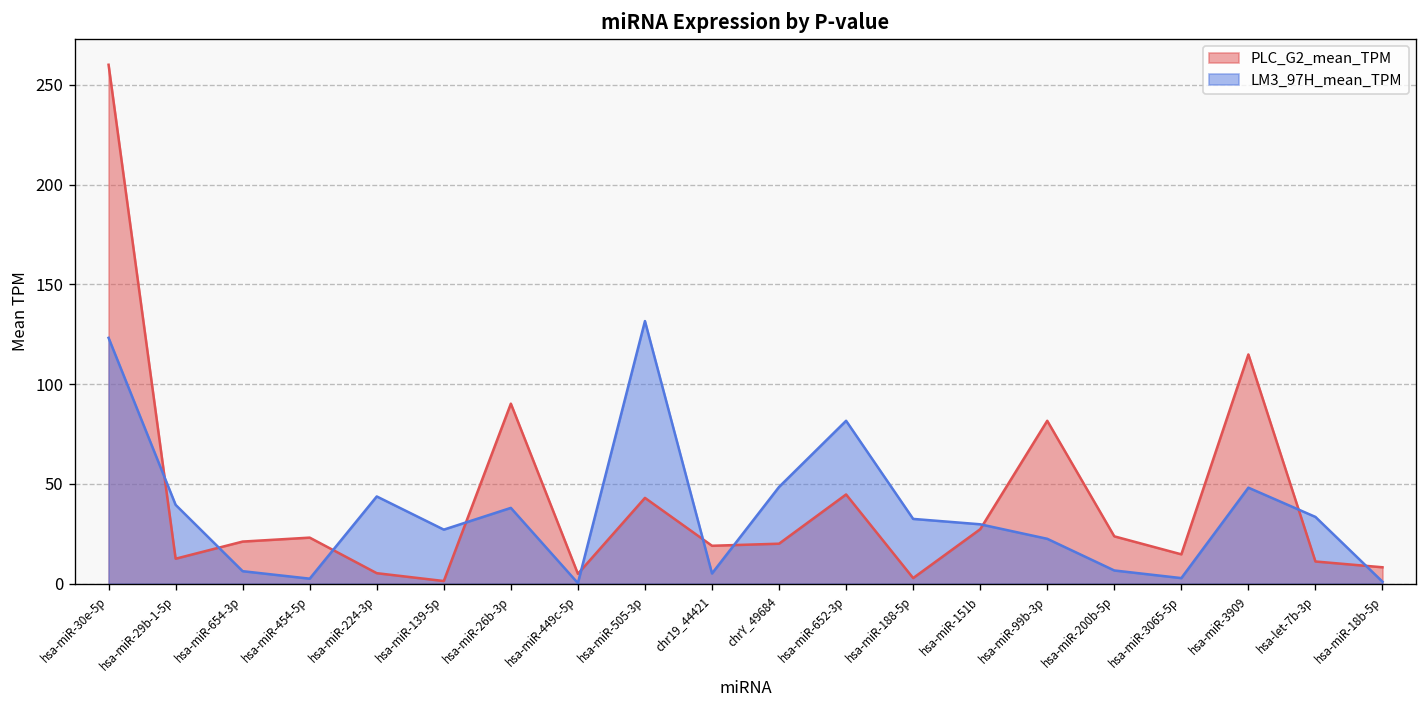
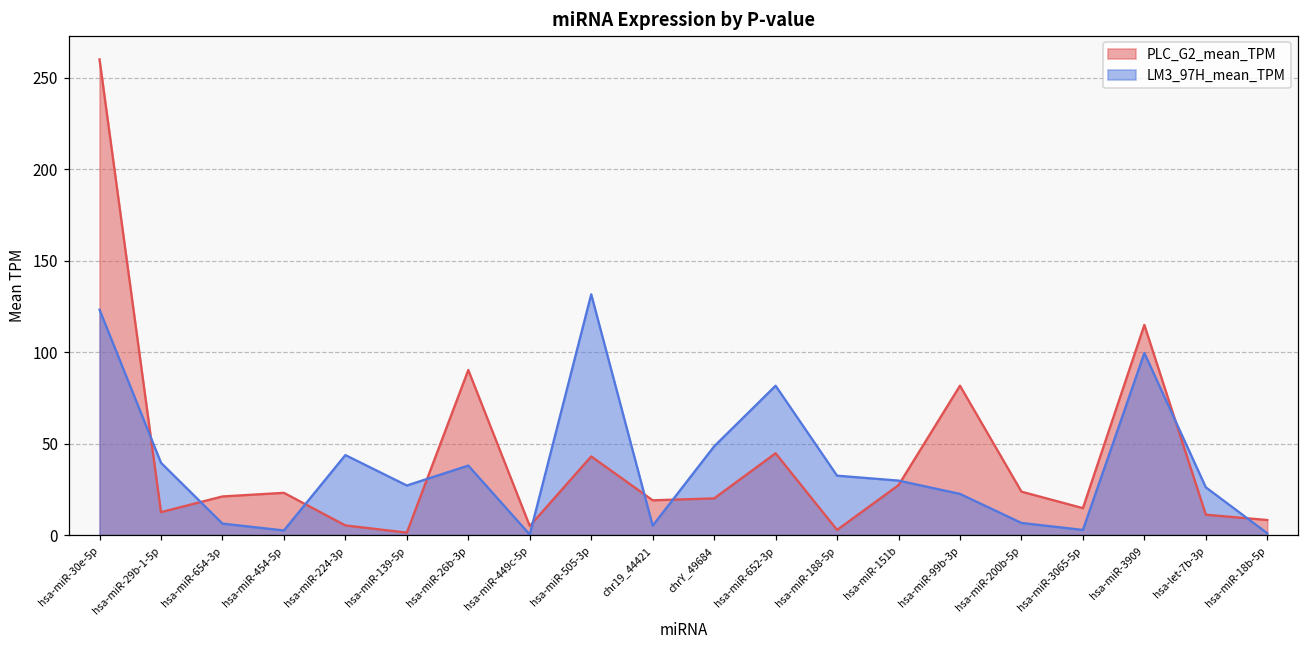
  {
    "PLC_G2_mean_TPM": {
      "hsa-miR-30e-5p": 260,
      "hsa-miR-29b-1-5p": 13,
      "hsa-miR-654-3p": 21,
      "hsa-miR-454-5p": 23,
      "hsa-miR-224-3p": 5,
      "hsa-miR-139-5p": 1,
      "hsa-miR-26b-3p": 90,
      "hsa-miR-449c-5p": 5,
      "hsa-miR-505-3p": 43,
      "chr19_44421": 19,
      "chrY_49684": 20,
      "hsa-miR-652-3p": 45,
      "hsa-miR-188-5p": 3,
      "hsa-miR-151b": 27,
      "hsa-miR-99b-3p": 82,
      "hsa-miR-200b-5p": 24,
      "hsa-miR-3065-5p": 15,
      "hsa-miR-3909": 115,
      "hsa-let-7b-3p": 11,
      "hsa-miR-18b-5p": 8
    },
    "LM3_97H_mean_TPM": {
      "hsa-miR-30e-5p": 123,
      "hsa-miR-29b-1-5p": 40,
      "hsa-miR-654-3p": 6,
      "hsa-miR-454-5p": 2,
      "hsa-miR-224-3p": 44,
      "hsa-miR-139-5p": 27,
      "hsa-miR-26b-3p": 38,
      "hsa-miR-449c-5p": 0,
      "hsa-miR-505-3p": 132,
      "chr19_44421": 5,
      "chrY_49684": 48,
      "hsa-miR-652-3p": 82,
      "hsa-miR-188-5p": 32,
      "hsa-miR-151b": 30,
      "hsa-miR-99b-3p": 22,
      "hsa-miR-200b-5p": 7,
      "hsa-miR-3065-5p": 3,
-     "hsa-miR-3909": 48,
-     "hsa-let-7b-3p": 33,
+     "hsa-miR-3909": 100,
+     "hsa-let-7b-3p": 26,
      "hsa-miR-18b-5p": 1
    }
  }
